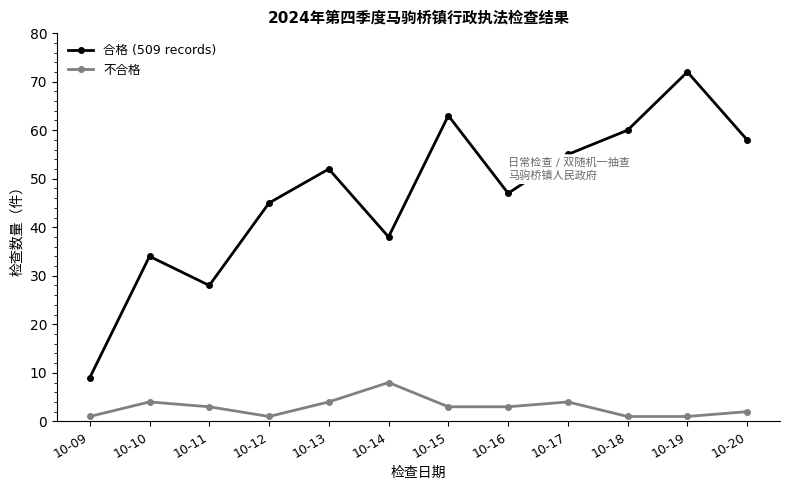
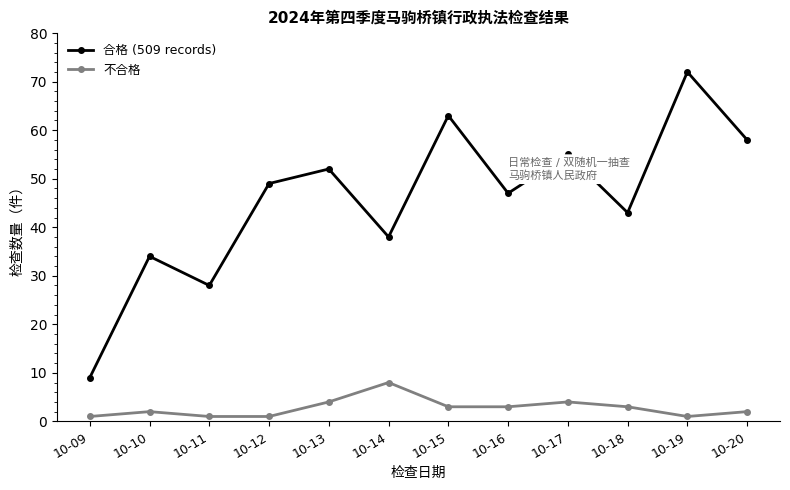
  {
    "合格 (509 records)": {
      "10-09": 9,
      "10-10": 34,
      "10-11": 28,
-     "10-12": 45,
+     "10-12": 49,
      "10-13": 52,
      "10-14": 38,
      "10-15": 63,
      "10-16": 47,
-     "10-18": 60,
+     "10-18": 43,
      "10-19": 72,
      "10-20": 58
    },
    "不合格": {
      "10-09": 1,
-     "10-10": 4,
-     "10-11": 3,
+     "10-10": 2,
+     "10-11": 1,
      "10-12": 1,
      "10-13": 4,
      "10-14": 8,
      "10-15": 3,
      "10-16": 3,
      "10-17": 4,
-     "10-18": 1,
+     "10-18": 3,
      "10-19": 1,
      "10-20": 2
    }
  }
